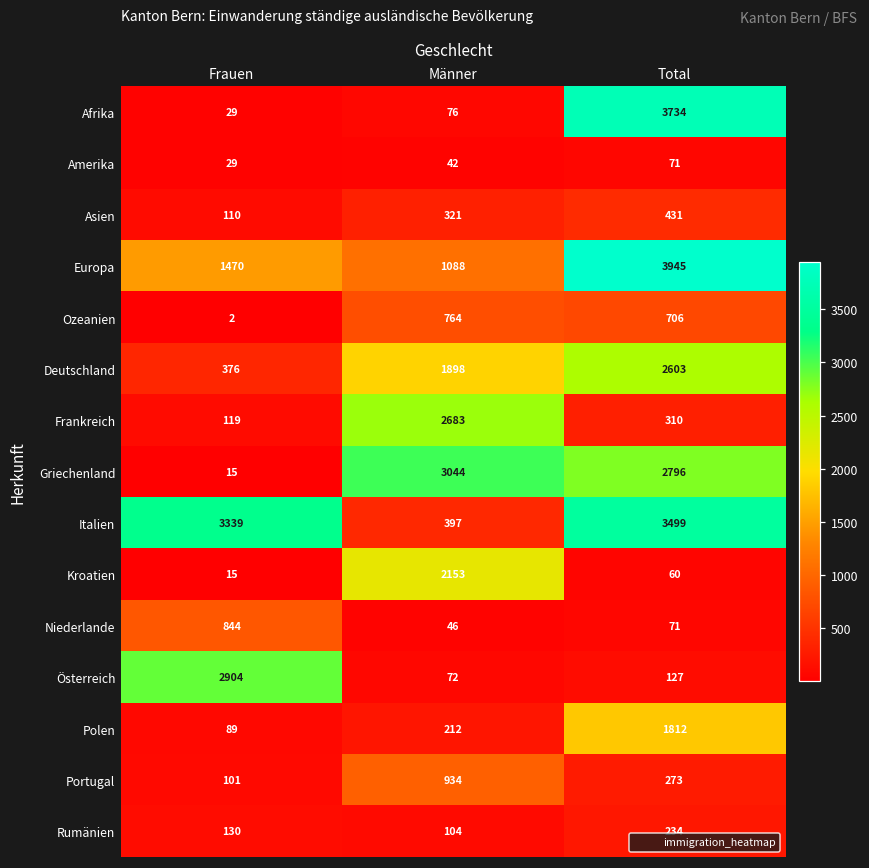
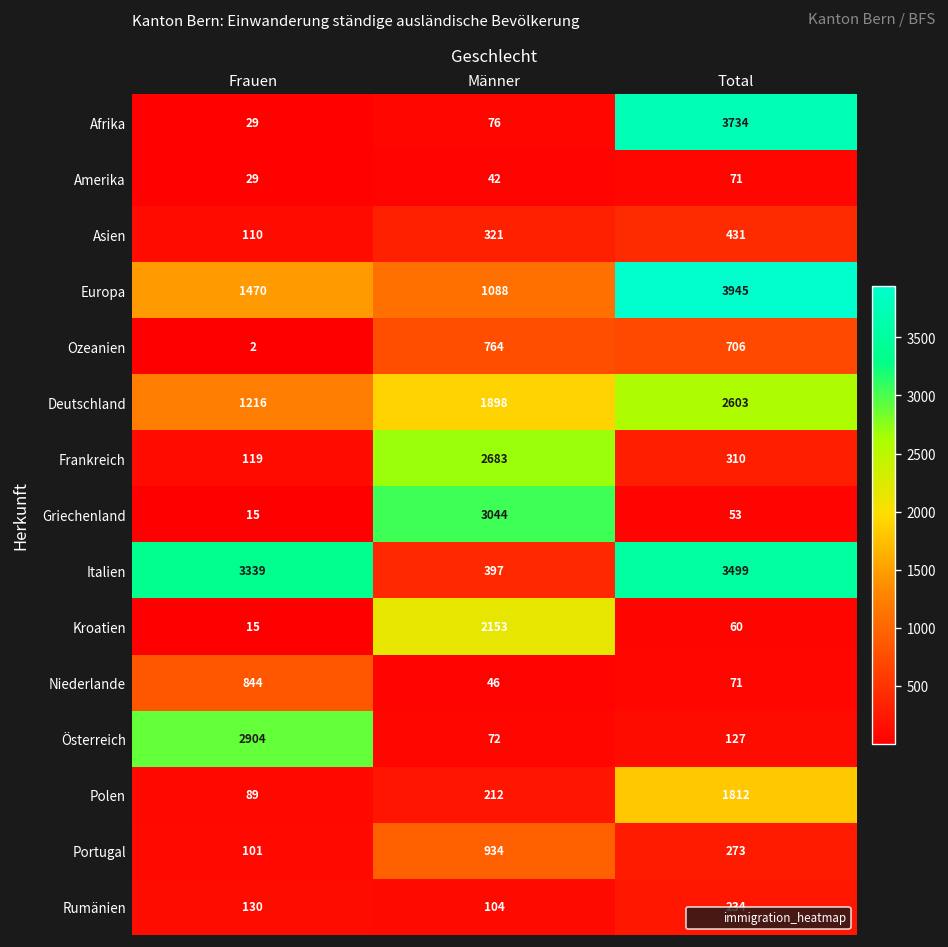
  {
    "Afrika": {
      "Frauen": 29,
      "Männer": 76,
      "Total": 3734
    },
    "Amerika": {
      "Frauen": 29,
      "Männer": 42,
      "Total": 71
    },
    "Asien": {
      "Frauen": 110,
      "Männer": 321,
      "Total": 431
    },
    "Europa": {
      "Frauen": 1470,
      "Männer": 1088,
      "Total": 3945
    },
    "Ozeanien": {
      "Frauen": 2,
      "Männer": 764,
      "Total": 706
    },
    "Deutschland": {
-     "Frauen": 376,
+     "Frauen": 1216,
      "Männer": 1898,
      "Total": 2603
    },
    "Frankreich": {
      "Frauen": 119,
      "Männer": 2683,
      "Total": 310
    },
    "Griechenland": {
      "Frauen": 15,
      "Männer": 3044,
-     "Total": 2796
+     "Total": 53
    },
    "Italien": {
      "Frauen": 3339,
      "Männer": 397,
      "Total": 3499
    },
    "Kroatien": {
      "Frauen": 15,
      "Männer": 2153,
      "Total": 60
    },
    "Niederlande": {
      "Frauen": 844,
      "Männer": 46,
      "Total": 71
    },
    "Österreich": {
      "Frauen": 2904,
      "Männer": 72,
      "Total": 127
    },
    "Polen": {
      "Frauen": 89,
      "Männer": 212,
      "Total": 1812
    },
    "Portugal": {
      "Frauen": 101,
      "Männer": 934,
      "Total": 273
    },
    "Rumänien": {
      "Frauen": 130,
      "Männer": 104
    }
  }
